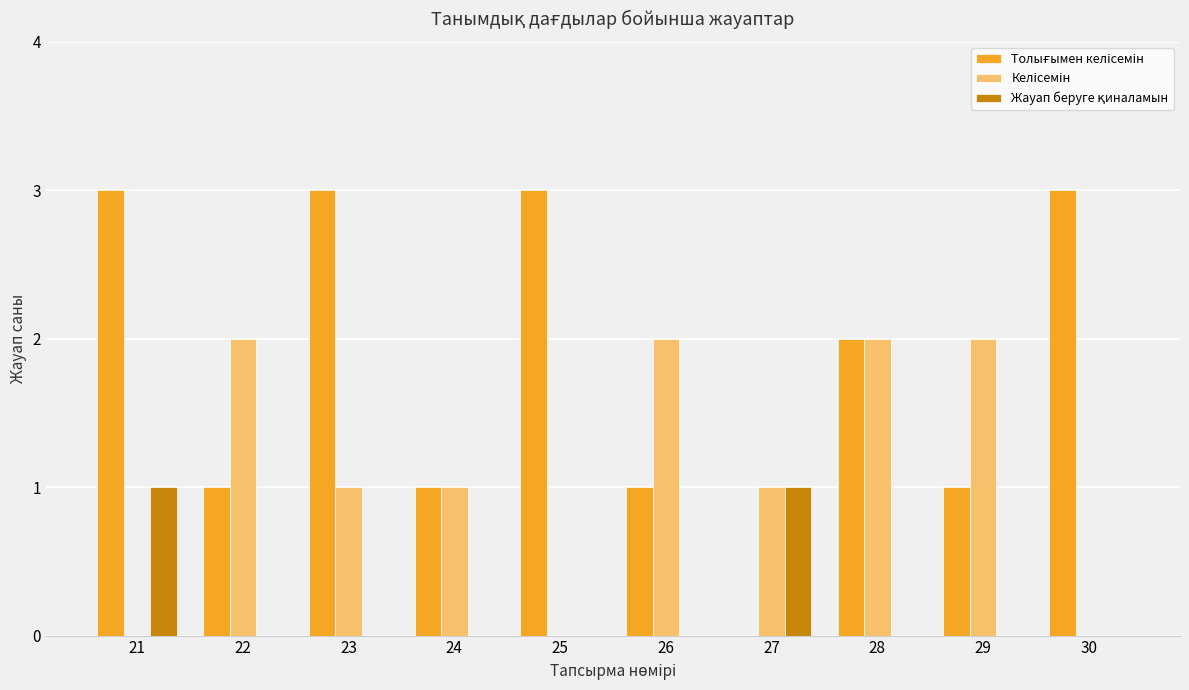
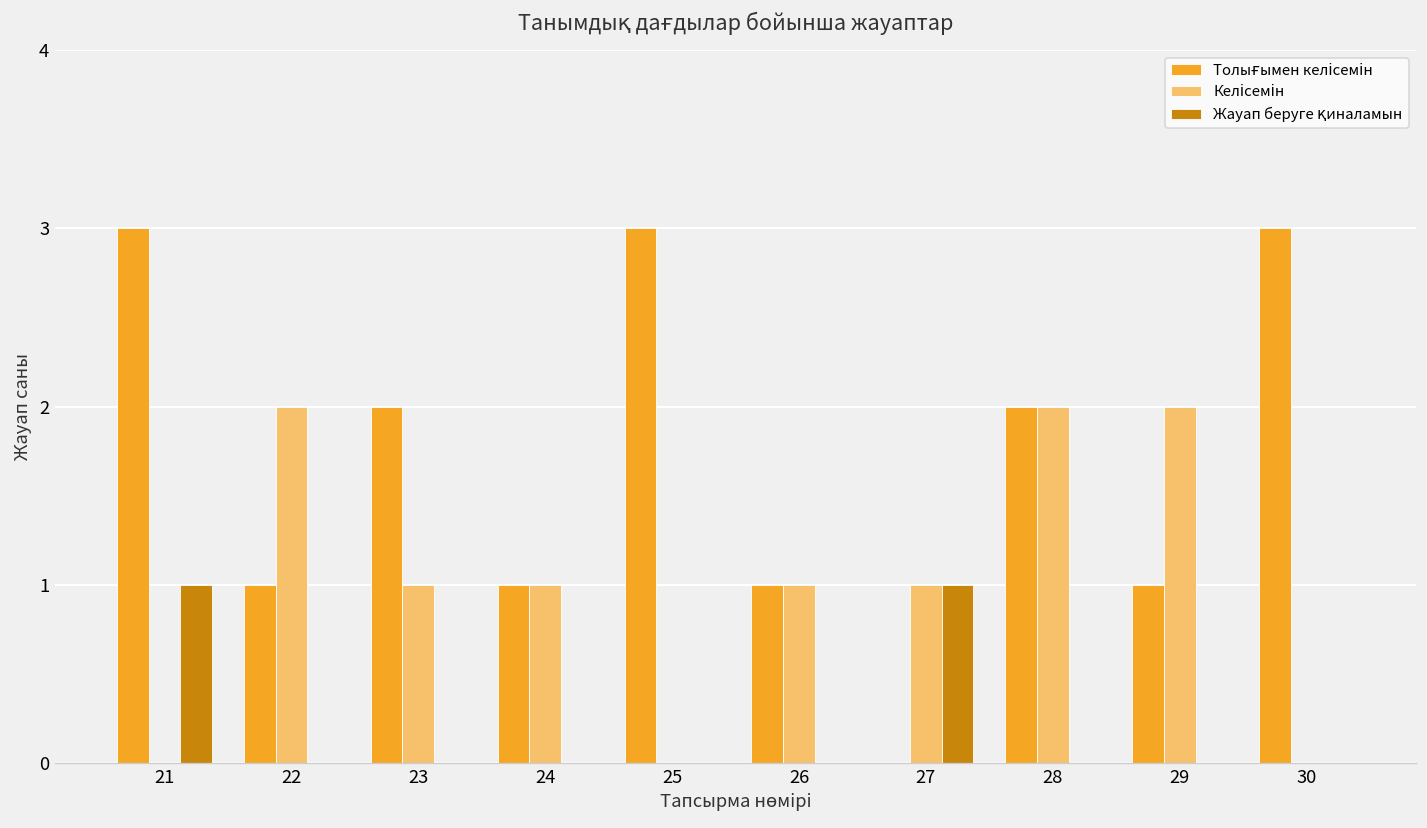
  {
    "Толығымен келісемін": {
      "21": 3,
      "22": 1,
-     "23": 3,
+     "23": 2,
      "24": 1,
      "25": 3,
      "26": 1,
      "27": 0,
      "28": 2,
      "29": 1,
      "30": 3
    },
    "Келісемін": {
      "21": 0,
      "22": 2,
      "23": 1,
      "24": 1,
      "25": 0,
-     "26": 2,
+     "26": 1,
      "27": 1,
      "28": 2,
      "29": 2,
      "30": 0
    },
    "Жауап беруге қиналамын": {
      "21": 1,
      "22": 0,
      "23": 0,
      "24": 0,
      "25": 0,
      "26": 0,
      "27": 1,
      "28": 0,
      "29": 0,
      "30": 0
    }
  }
